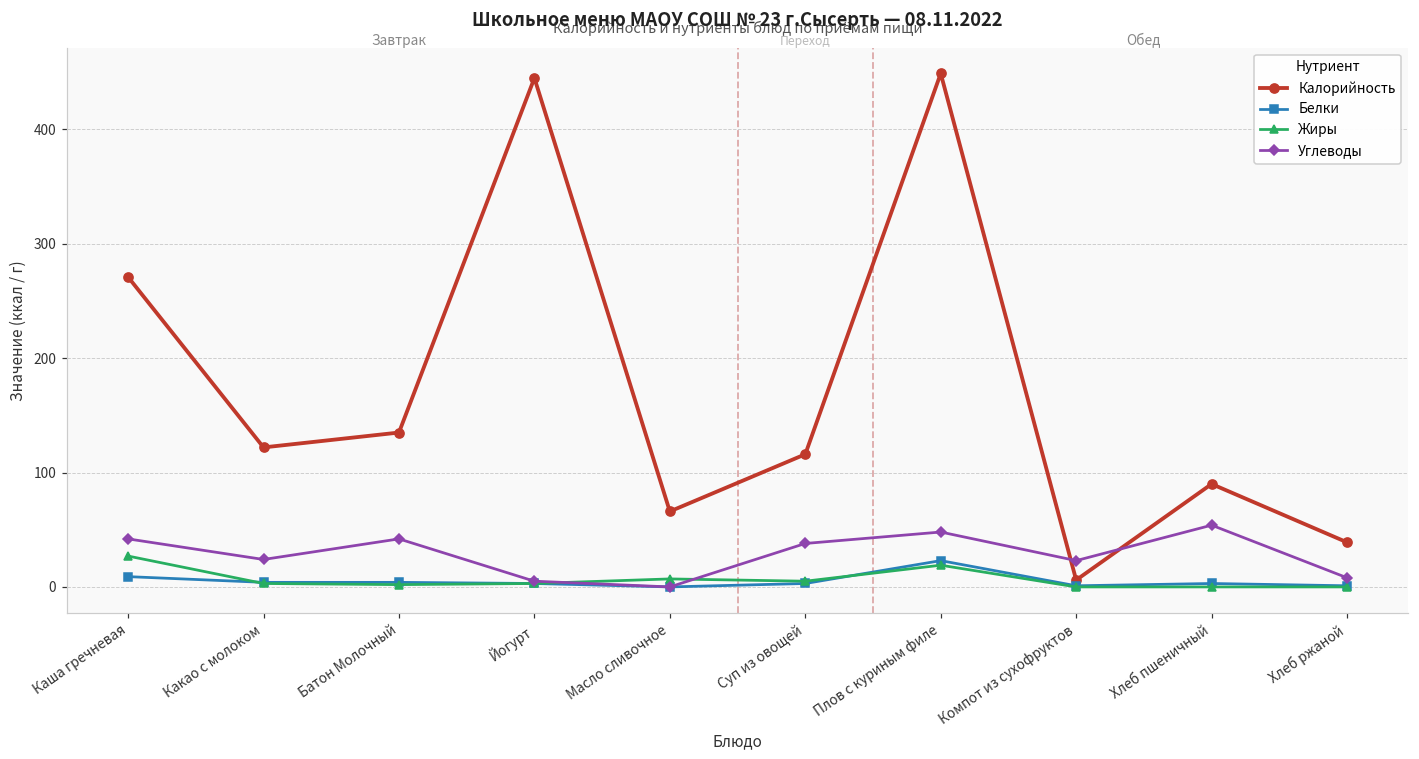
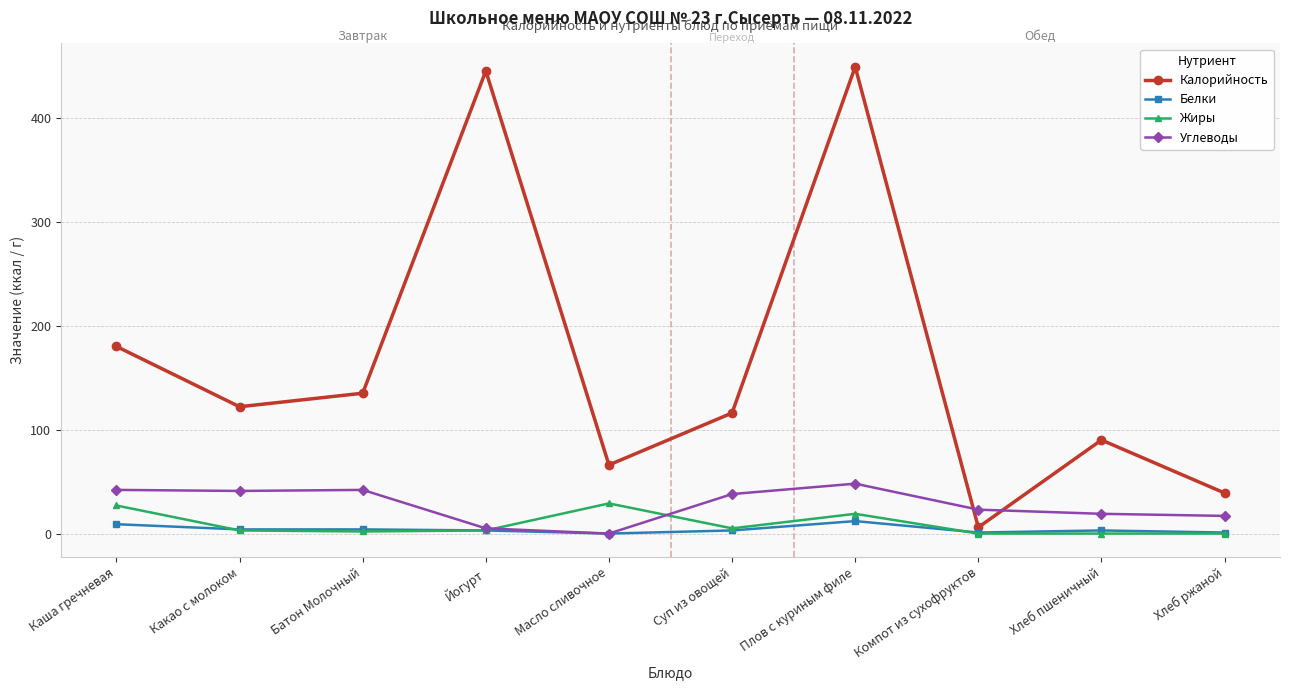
  {
    "Калорийность": {
-     "Каша гречневая": 271,
+     "Каша гречневая": 180,
      "Какао с молоком": 122,
      "Батон Молочный": 135,
      "Йогурт": 445,
      "Масло сливочное": 66,
      "Суп из овощей": 116,
      "Плов с куриным филе": 449,
      "Компот из сухофруктов": 6,
      "Хлеб пшеничный": 90,
      "Хлеб ржаной": 39
    },
    "Белки": {
      "Каша гречневая": 9,
-     "Плов с куриным филе": 23,
+     "Плов с куриным филе": 12,
      "Хлеб пшеничный": 3
    },
    "Жиры": {
      "Каша гречневая": 27,
-     "Масло сливочное": 7,
+     "Масло сливочное": 29,
      "Плов с куриным филе": 19,
      "Хлеб пшеничный": 0
    },
    "Углеводы": {
      "Каша гречневая": 42,
-     "Какао с молоком": 24,
+     "Какао с молоком": 41,
      "Батон Молочный": 42,
      "Суп из овощей": 38,
      "Плов с куриным филе": 48,
      "Компот из сухофруктов": 23,
-     "Хлеб пшеничный": 54,
-     "Хлеб ржаной": 8
+     "Хлеб пшеничный": 19,
+     "Хлеб ржаной": 17
    }
  }
